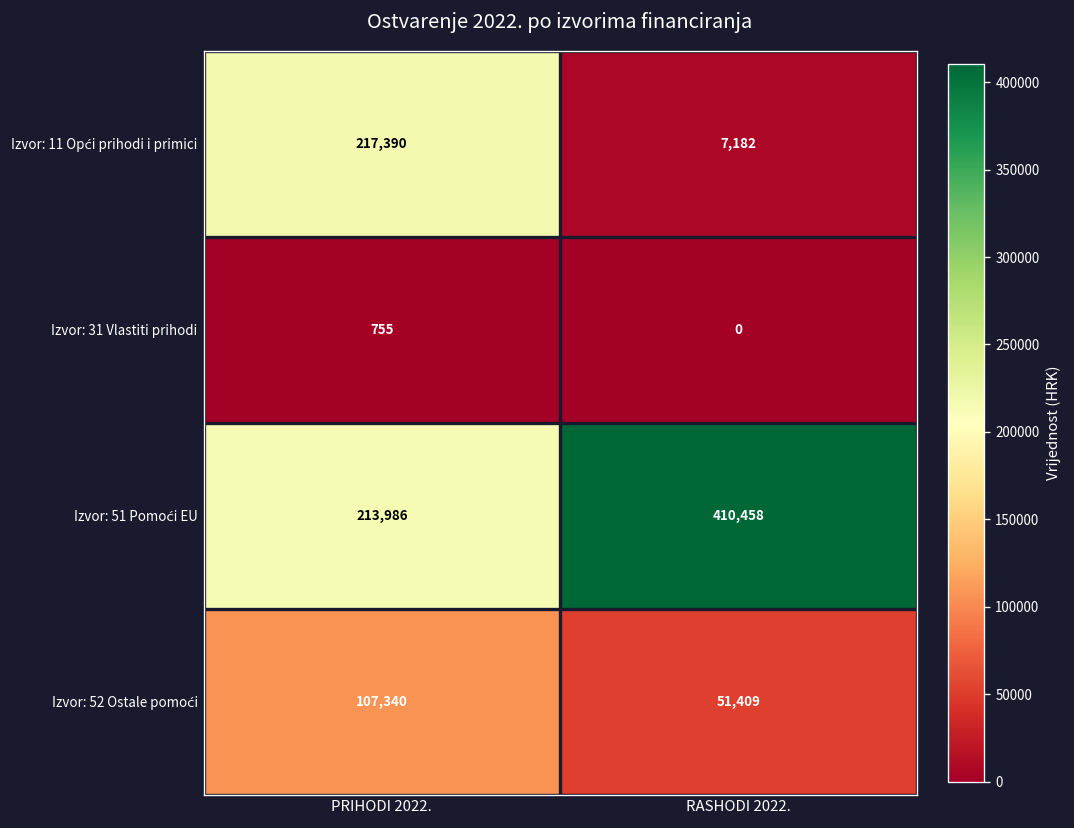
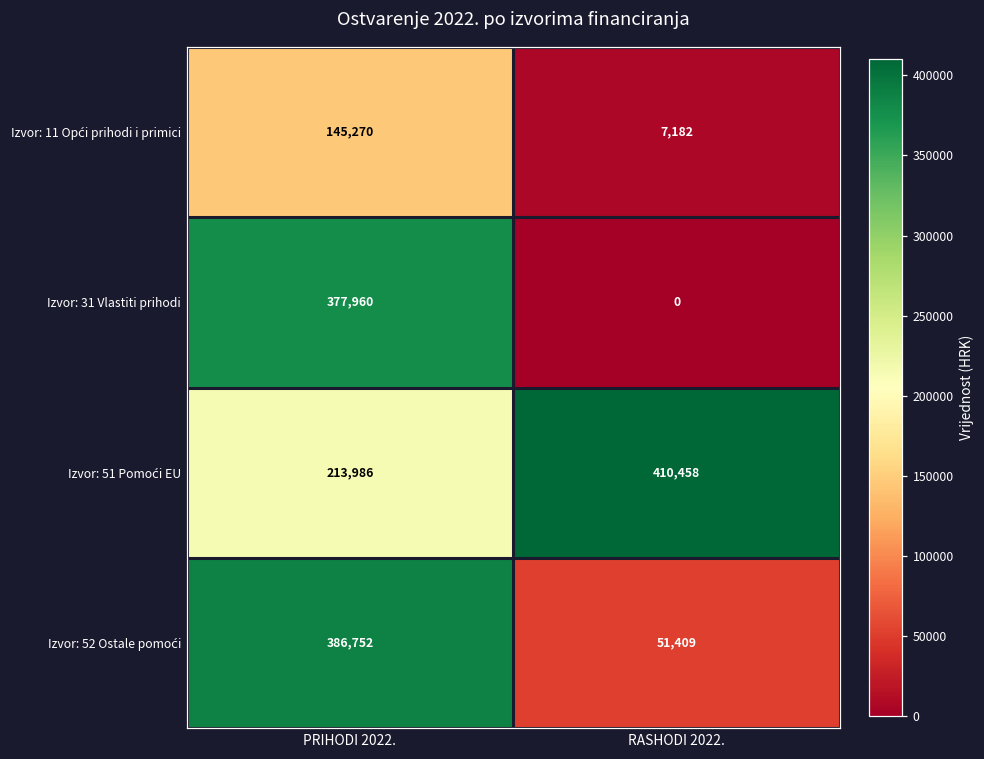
  {
    "Izvor: 11 Opći prihodi i primici": {
-     "PRIHODI 2022.": "217,390",
+     "PRIHODI 2022.": "145,270",
      "RASHODI 2022.": "7,182"
    },
    "Izvor: 31 Vlastiti prihodi": {
-     "PRIHODI 2022.": "755",
+     "PRIHODI 2022.": "377,960",
      "RASHODI 2022.": "0"
    },
    "Izvor: 51 Pomoći EU": {
      "PRIHODI 2022.": "213,986",
      "RASHODI 2022.": "410,458"
    },
    "Izvor: 52 Ostale pomoći": {
-     "PRIHODI 2022.": "107,340",
+     "PRIHODI 2022.": "386,752",
      "RASHODI 2022.": "51,409"
    }
  }
